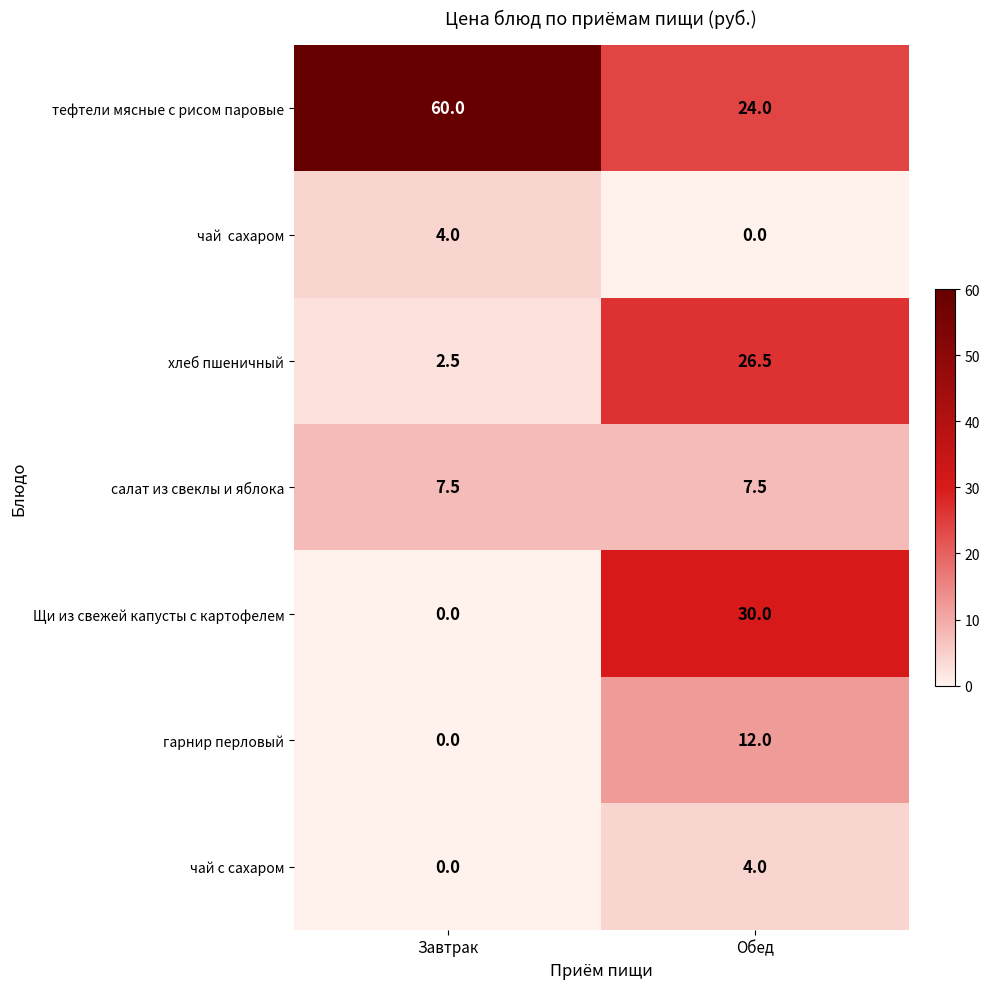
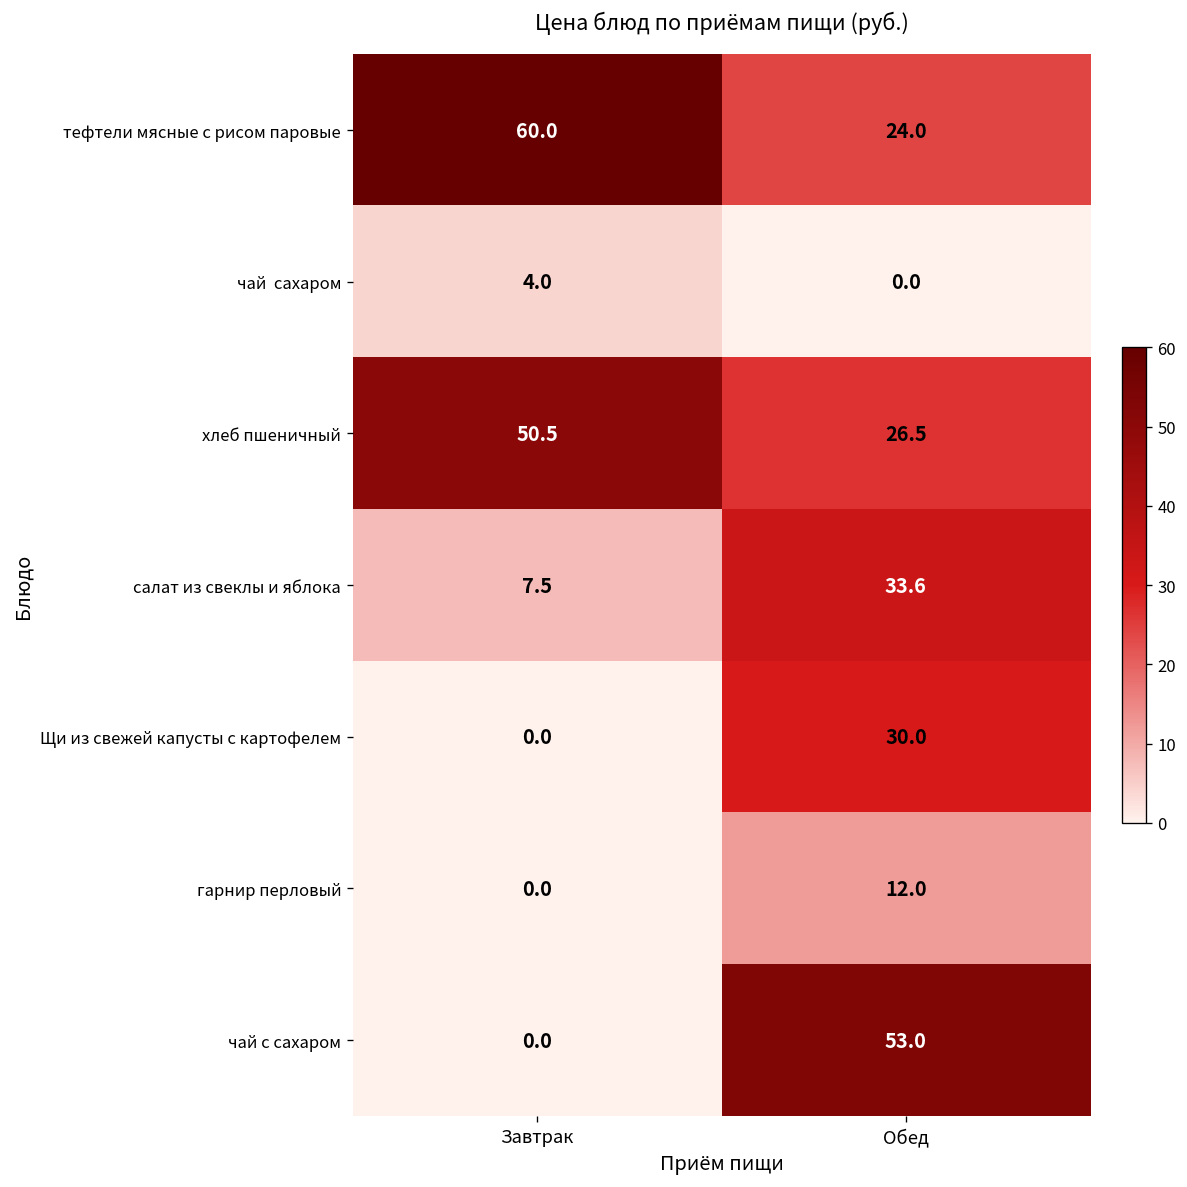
  {
    "тефтели мясные с рисом паровые": {
      "Завтрак": 60.0,
      "Обед": 24.0
    },
    "чай сахаром": {
      "Завтрак": 4.0,
      "Обед": 0.0
    },
    "хлеб пшеничный": {
-     "Завтрак": 2.5,
+     "Завтрак": 50.5,
      "Обед": 26.5
    },
    "салат из свеклы и яблока": {
      "Завтрак": 7.5,
-     "Обед": 7.5
+     "Обед": 33.6
    },
    "Щи из свежей капусты с картофелем": {
      "Завтрак": 0.0,
      "Обед": 30.0
    },
    "гарнир перловый": {
      "Завтрак": 0.0,
      "Обед": 12.0
    },
    "чай с сахаром": {
      "Завтрак": 0.0,
-     "Обед": 4.0
+     "Обед": 53.0
    }
  }
